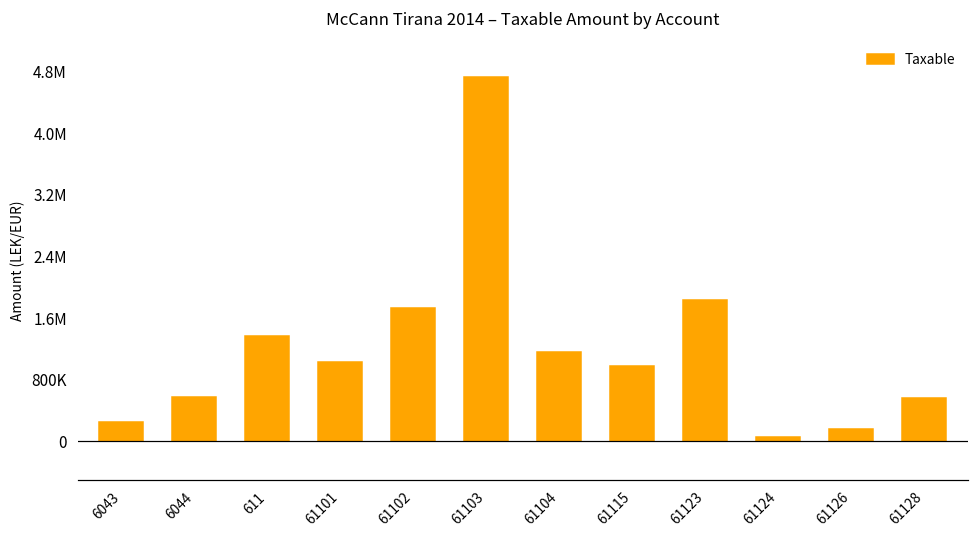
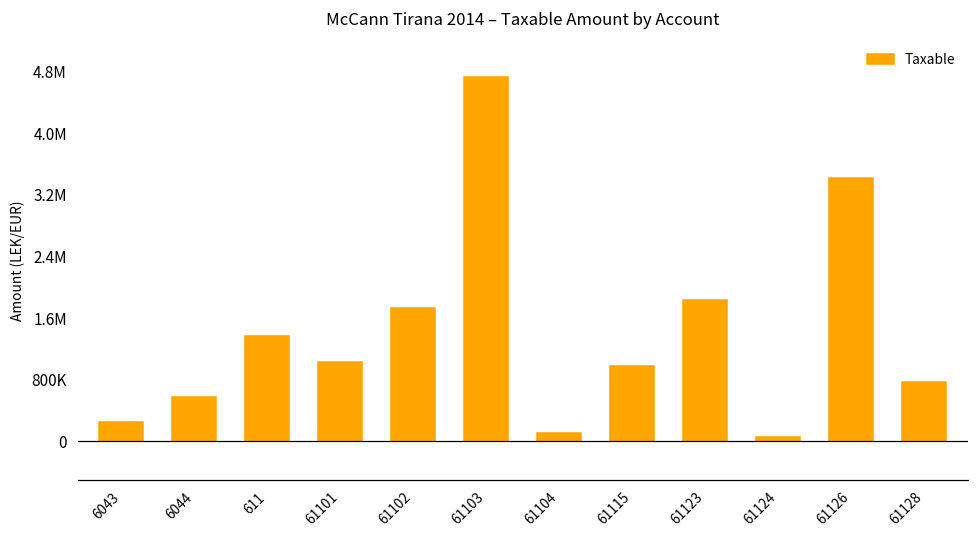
  {
    "6043": 300000,
    "6044": 600000,
    "611": 1400000,
    "61101": 1000000,
    "61102": 1700000,
    "61103": 4700000,
-   "61104": 1200000,
+   "61104": 100000,
    "61115": 1000000,
    "61123": 1800000,
    "61124": 100000,
-   "61126": 200000,
-   "61128": 600000
+   "61126": 3400000,
+   "61128": 800000
  }
